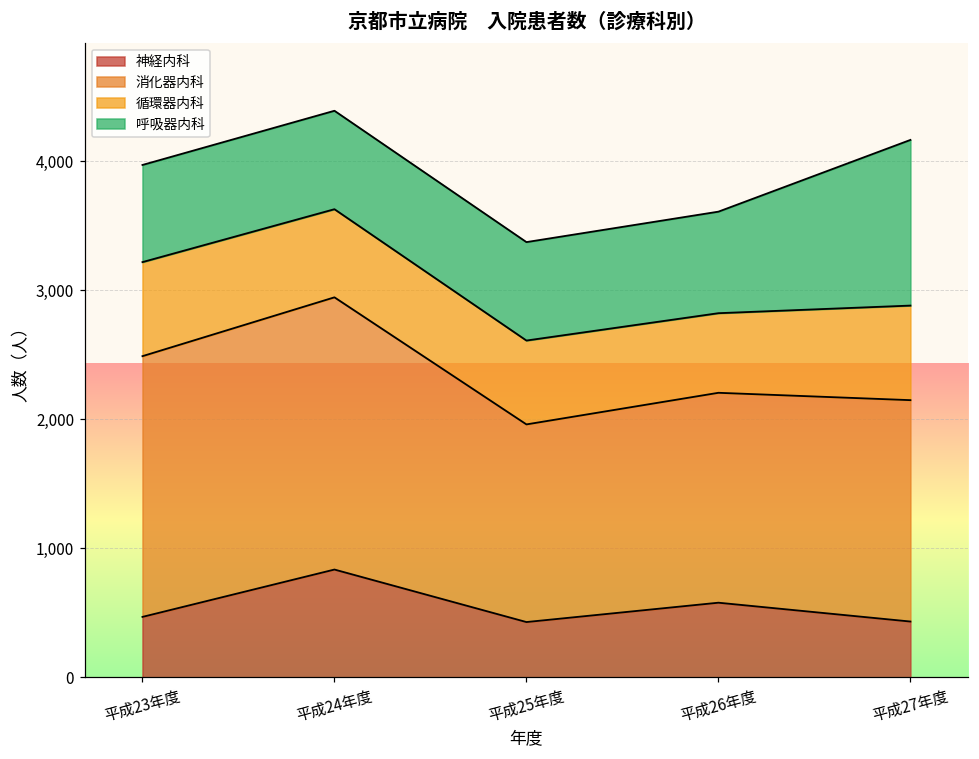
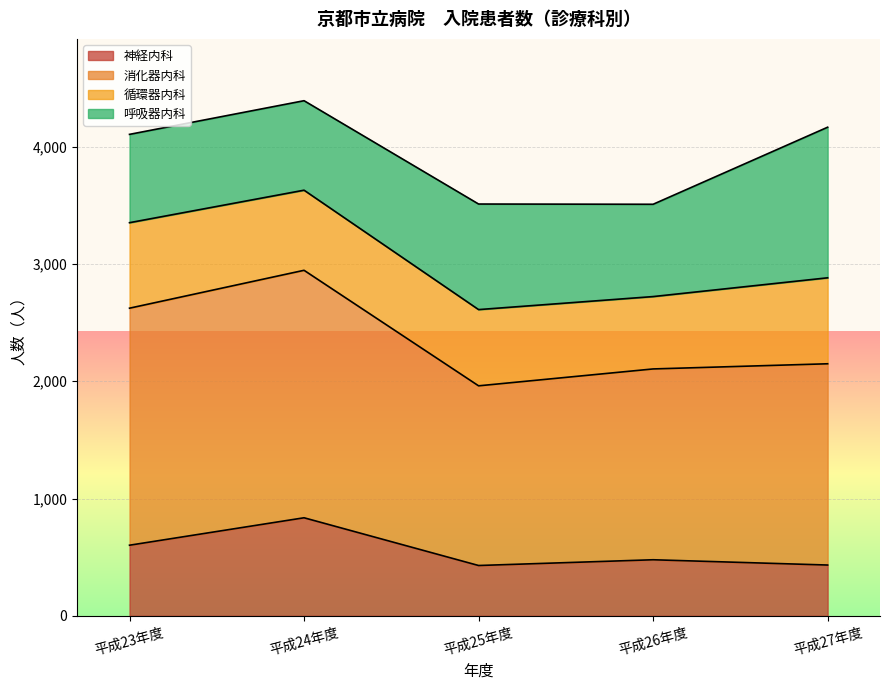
  {
    "神経内科": {
-     "平成23年度": "470",
+     "平成23年度": "600",
      "平成24年度": "840",
      "平成25年度": "430",
-     "平成26年度": "580",
+     "平成26年度": "480",
      "平成27年度": "430"
    },
    "呼吸器内科": {
      "平成23年度": "750",
      "平成24年度": "760",
-     "平成25年度": "760",
+     "平成25年度": "900",
      "平成26年度": "790",
      "平成27年度": "1,280"
    }
  }
